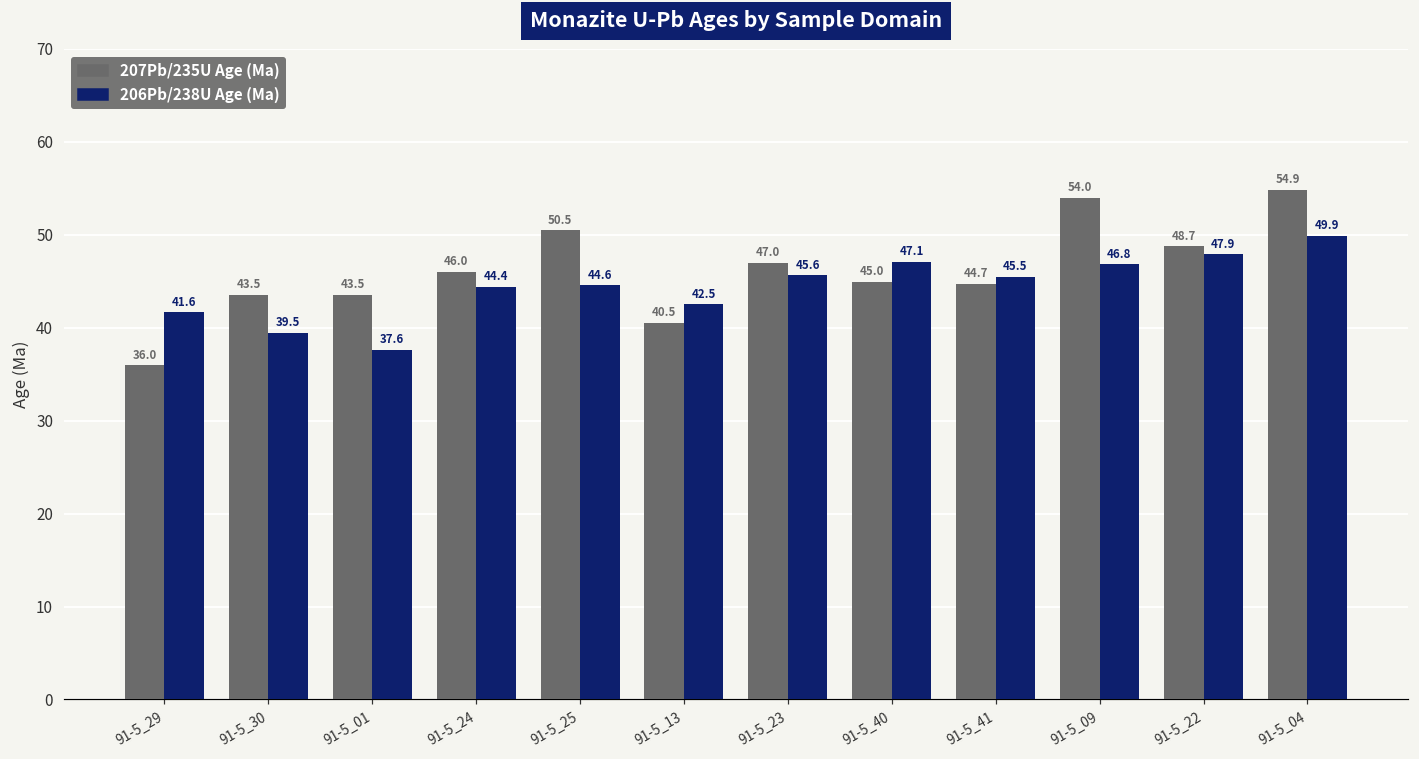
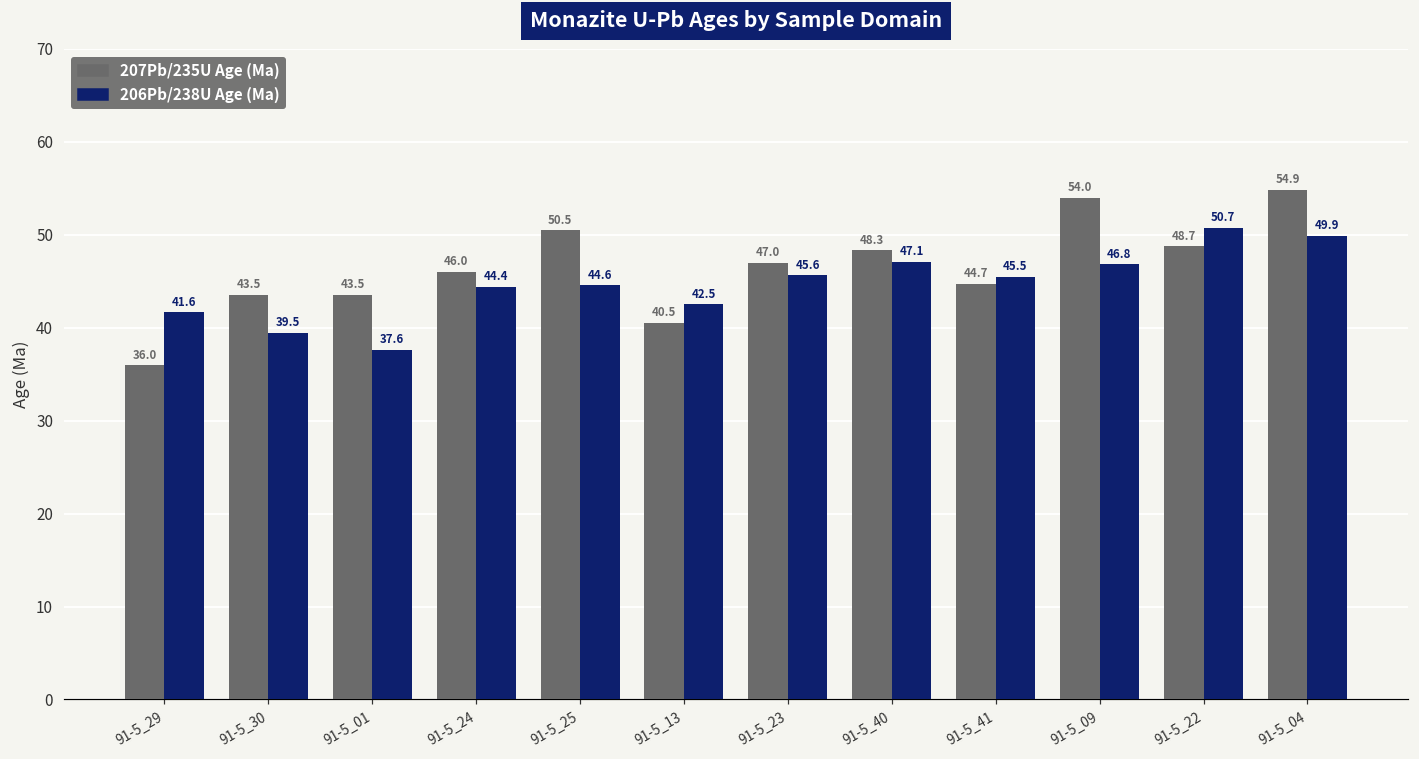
  {
    "207Pb/235U Age (Ma)": {
      "91-5_29": 36.0,
      "91-5_30": 43.5,
      "91-5_01": 43.5,
      "91-5_24": 46.0,
      "91-5_25": 50.5,
      "91-5_13": 40.5,
      "91-5_23": 47.0,
-     "91-5_40": 45.0,
+     "91-5_40": 48.3,
      "91-5_41": 44.7,
      "91-5_09": 54.0,
      "91-5_22": 48.7,
      "91-5_04": 54.9
    },
    "206Pb/238U Age (Ma)": {
      "91-5_29": 41.6,
      "91-5_30": 39.5,
      "91-5_01": 37.6,
      "91-5_24": 44.4,
      "91-5_25": 44.6,
      "91-5_13": 42.5,
      "91-5_23": 45.6,
      "91-5_40": 47.1,
      "91-5_41": 45.5,
      "91-5_09": 46.8,
-     "91-5_22": 47.9,
+     "91-5_22": 50.7,
      "91-5_04": 49.9
    }
  }
